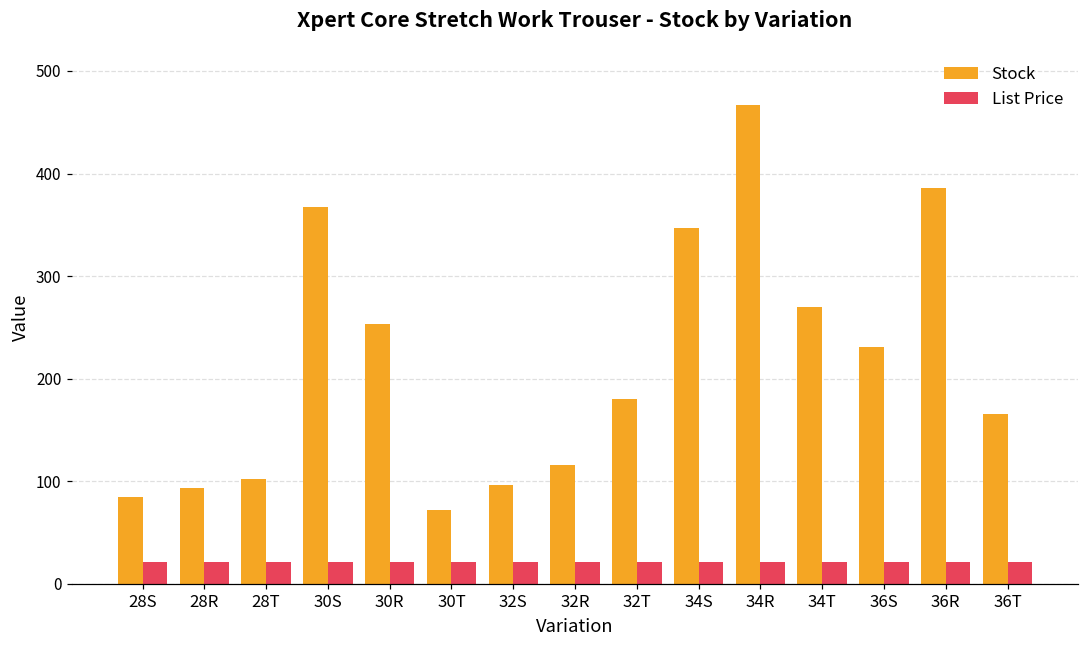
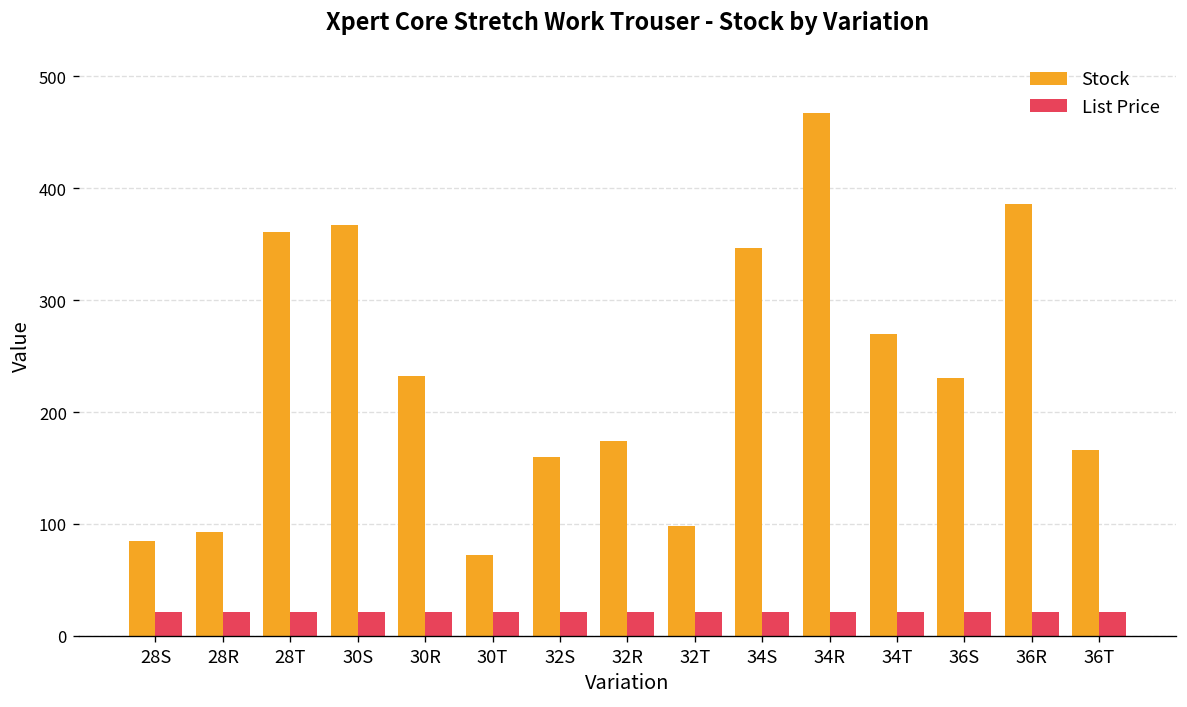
  {
    "Stock": {
      "28S": 90,
      "28R": 90,
-     "28T": 100,
+     "28T": 360,
      "30S": 370,
-     "30R": 250,
+     "30R": 230,
      "30T": 70,
-     "32S": 100,
-     "32R": 120,
-     "32T": 180,
+     "32S": 160,
+     "32R": 170,
+     "32T": 100,
      "34S": 350,
      "34R": 470,
      "34T": 270,
      "36S": 230,
      "36R": 390,
      "36T": 170
    },
    "List Price": {
      "28S": 20,
      "28R": 20,
      "28T": 20,
      "30S": 20,
      "30R": 20,
      "30T": 20,
      "32S": 20,
      "32R": 20,
      "32T": 20,
      "34S": 20,
      "34R": 20,
      "34T": 20,
      "36S": 20,
      "36R": 20,
      "36T": 20
    }
  }
